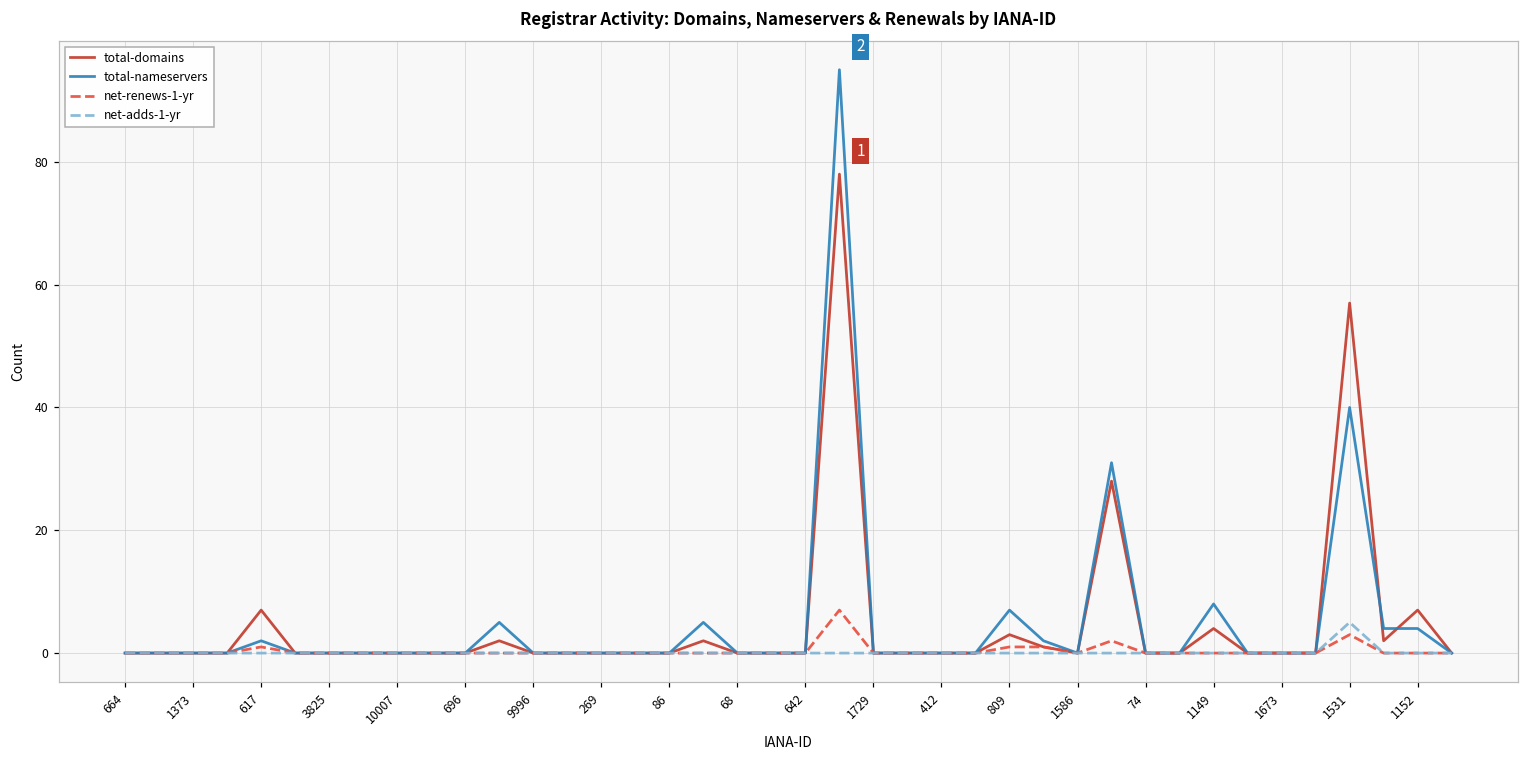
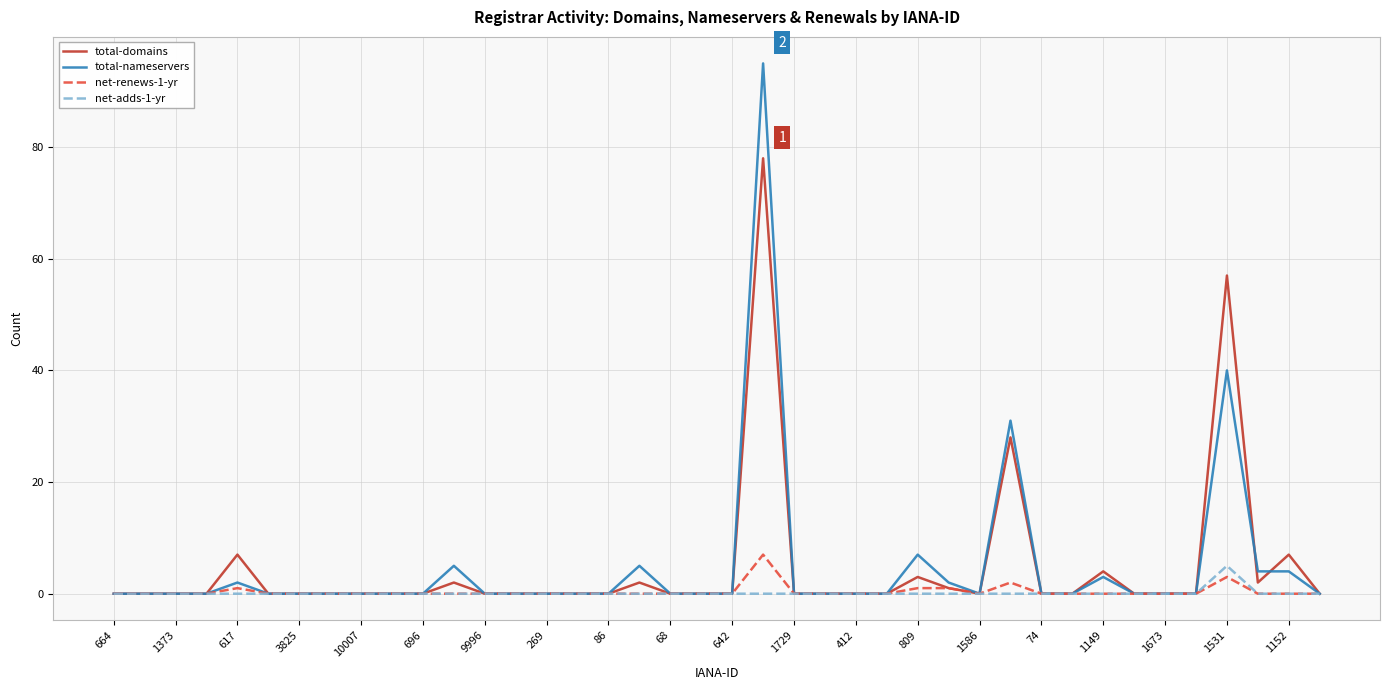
  {
    "total-nameservers": {
      "617": 2,
      "809": 7,
-     "1149": 8,
+     "1149": 3,
      "1531": 40,
      "1152": 4
    },
    "net-adds-1-yr": {
      "617": 0,
      "809": 0,
      "1531": 5
    }
  }
